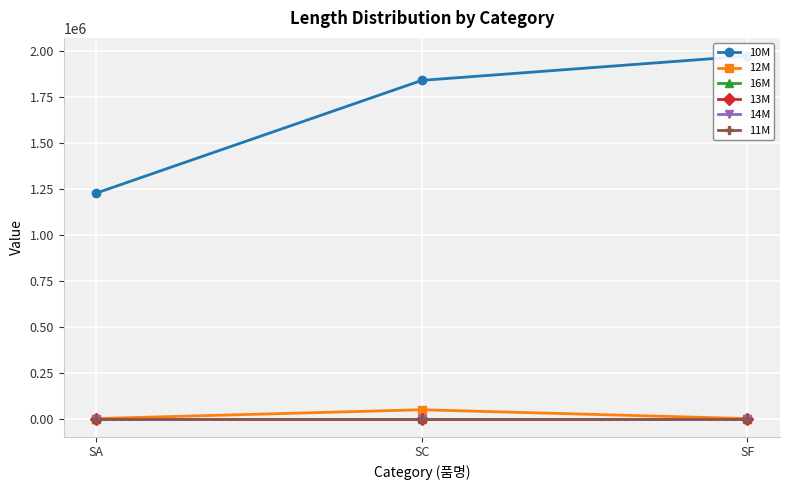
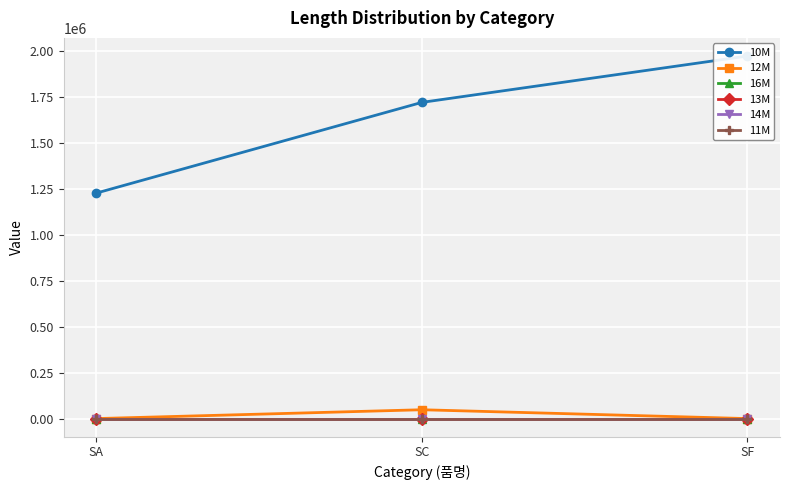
  {
    "10M": {
      "SA": 1230000,
-     "SC": 1840000
+     "SC": 1720000
    },
    "12M": {
      "SC": 50000
    },
    "11M": {
      "SC": 0
    }
  }
